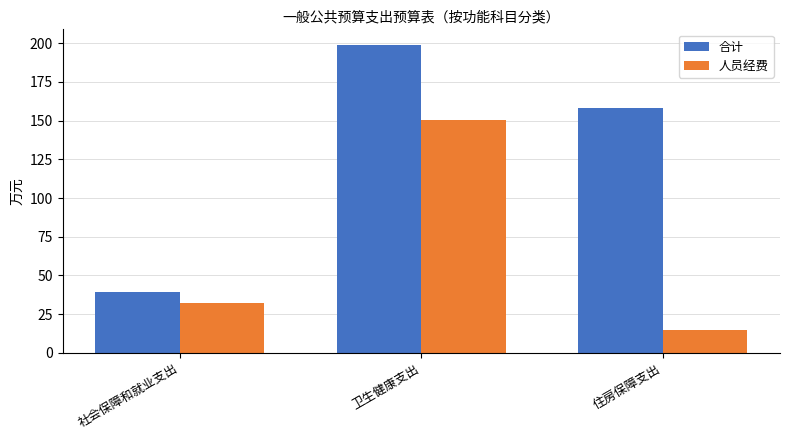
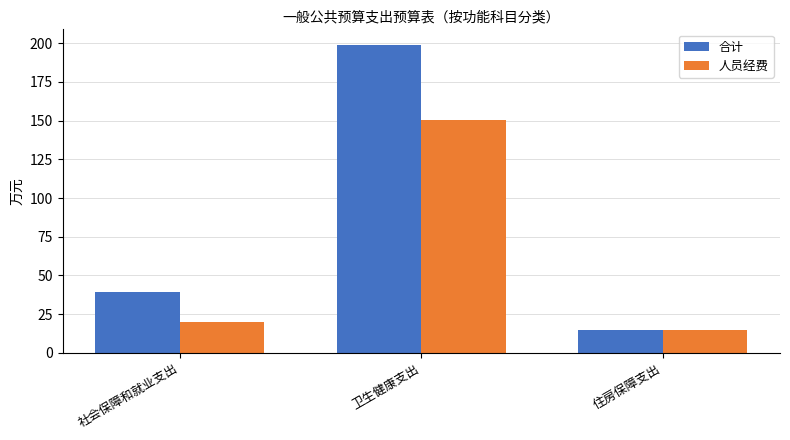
  {
    "合计": {
      "社会保障和就业支出": 39,
      "卫生健康支出": 199,
-     "住房保障支出": 158
+     "住房保障支出": 14
    },
    "人员经费": {
-     "社会保障和就业支出": 32,
+     "社会保障和就业支出": 20,
      "卫生健康支出": 150,
      "住房保障支出": 14
    }
  }
